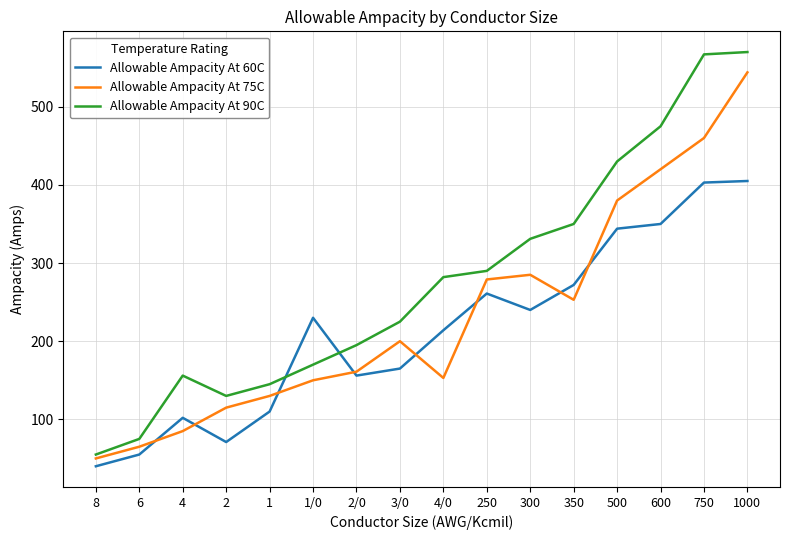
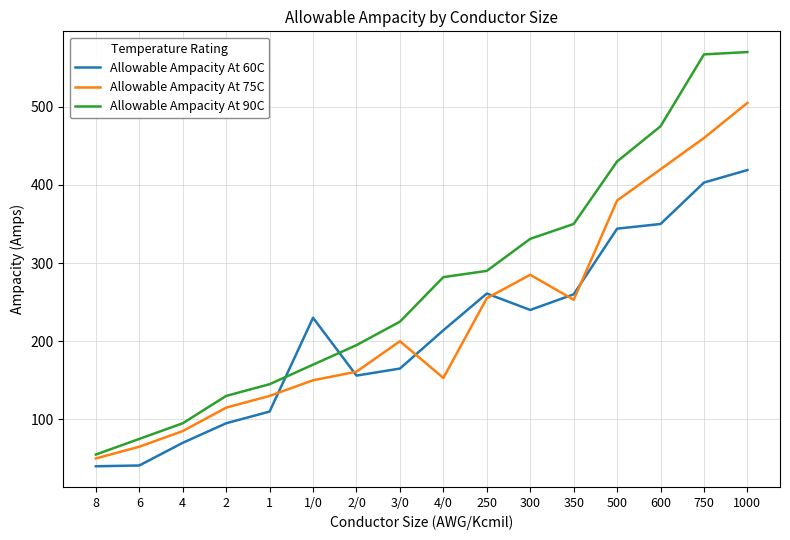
  {
    "Allowable Ampacity At 60C": {
      "8": 40,
-     "6": 60,
-     "4": 100,
-     "2": 70,
+     "6": 40,
+     "4": 70,
+     "2": 100,
      "1": 110,
      "1/0": 230,
      "2/0": 160,
      "3/0": 170,
      "4/0": 210,
      "250": 260,
      "300": 240,
-     "350": 270,
+     "350": 260,
      "500": 340,
      "600": 350,
      "750": 400,
-     "1000": 410
+     "1000": 420
    },
    "Allowable Ampacity At 75C": {
      "8": 50,
      "6": 70,
      "4": 90,
      "2": 120,
      "1": 130,
      "1/0": 150,
      "2/0": 160,
      "3/0": 200,
      "4/0": 150,
-     "250": 280,
+     "250": 260,
      "300": 290,
      "350": 250,
      "500": 380,
      "600": 420,
      "750": 460,
-     "1000": 540
+     "1000": 510
    },
    "Allowable Ampacity At 90C": {
      "8": 60,
      "6": 80,
-     "4": 160,
+     "4": 100,
      "2": 130,
      "1": 150,
      "1/0": 170,
      "2/0": 200,
      "3/0": 230,
      "4/0": 280,
      "250": 290,
      "300": 330,
      "350": 350,
      "500": 430,
      "600": 480,
      "750": 570,
      "1000": 570
    }
  }
